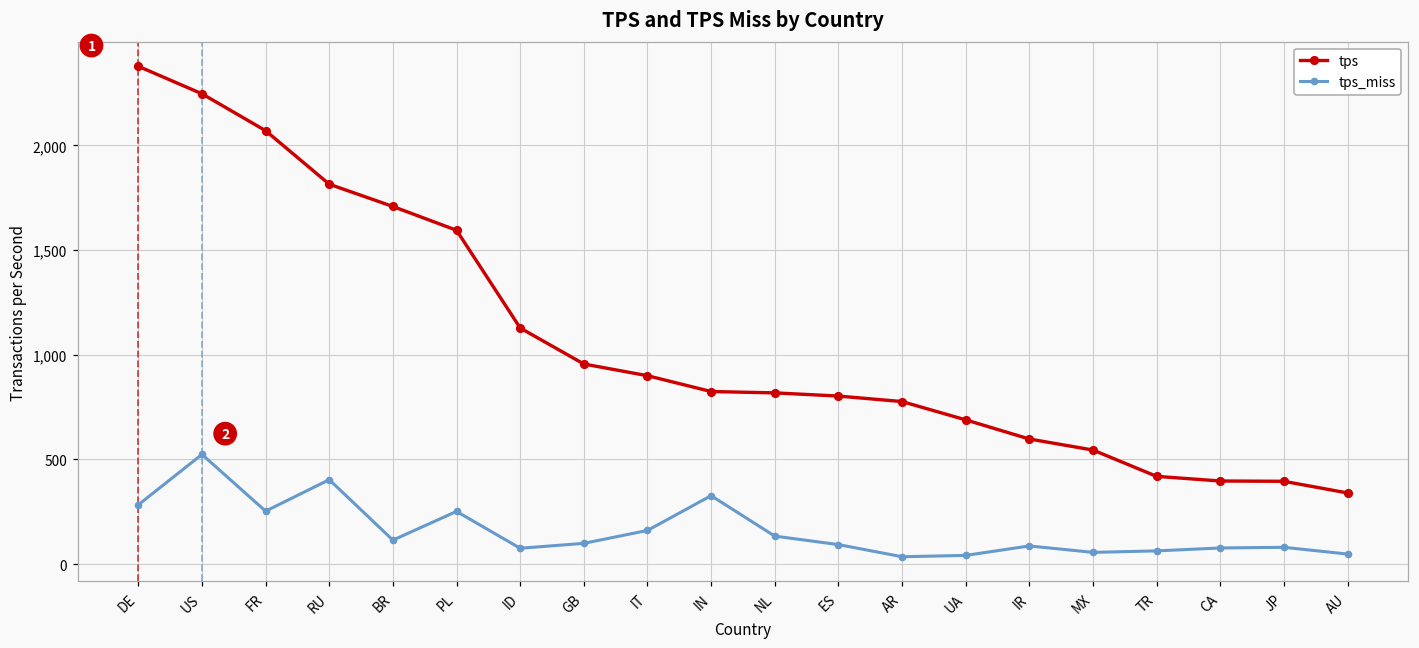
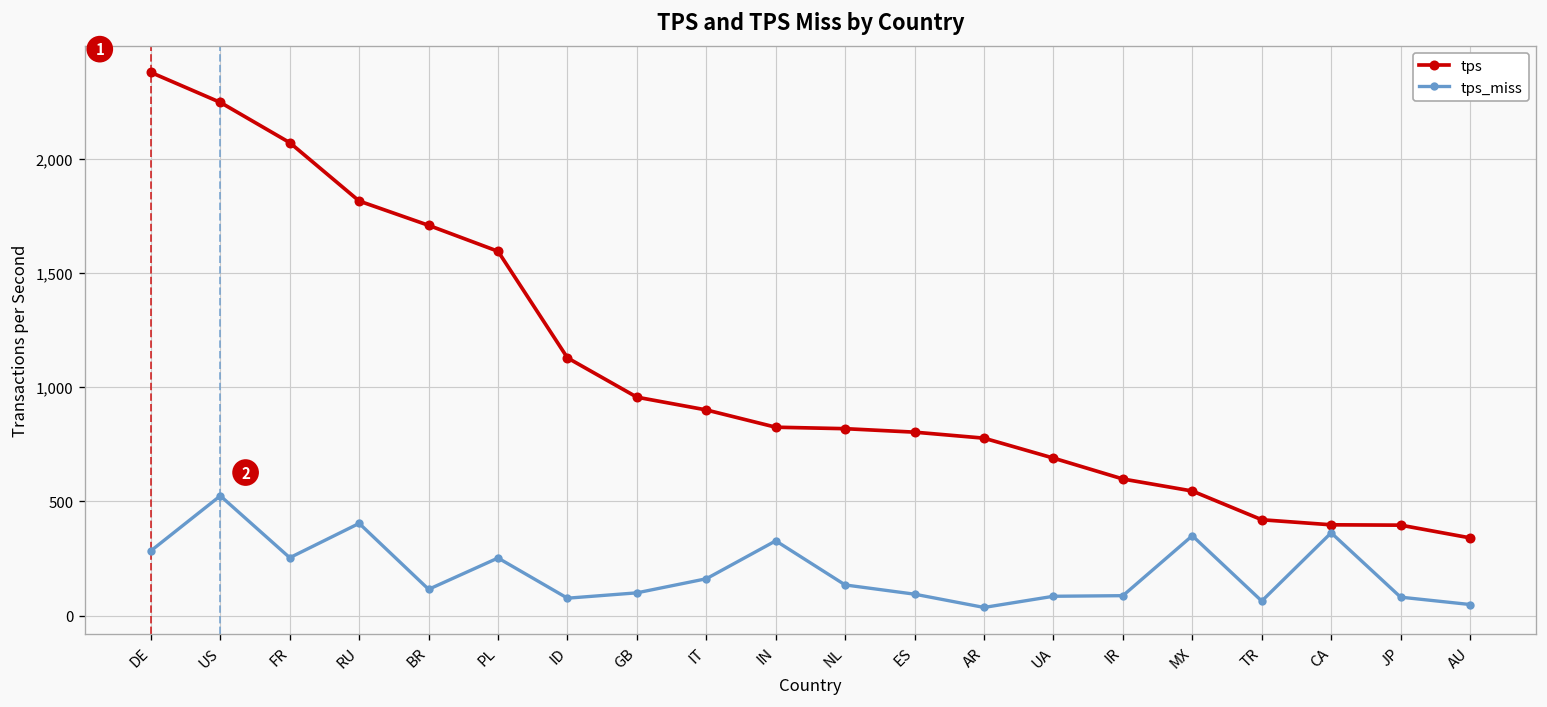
  {
    "tps": {
      "DE": "2,380",
      "US": "2,250",
      "FR": "2,070",
      "RU": "1,810",
      "BR": "1,710",
      "PL": "1,590",
      "ID": "1,130",
      "GB": "960",
      "IT": "900",
      "IN": "820",
      "NL": "820",
      "ES": "800",
      "AR": "780",
      "UA": "690",
      "IR": "600",
      "MX": "550",
      "TR": "420",
      "CA": "400",
      "JP": "400",
      "AU": "340"
    },
    "tps_miss": {
      "DE": "280",
      "FR": "250",
      "RU": "400",
      "BR": "110",
      "PL": "250",
      "ID": "80",
      "GB": "100",
      "IT": "160",
      "IN": "330",
      "NL": "130",
      "ES": "90",
      "AR": "40",
-     "UA": "40",
+     "UA": "80",
      "IR": "90",
-     "MX": "60",
+     "MX": "350",
      "TR": "60",
-     "CA": "80",
+     "CA": "360",
      "JP": "80",
      "AU": "50"
    }
  }
